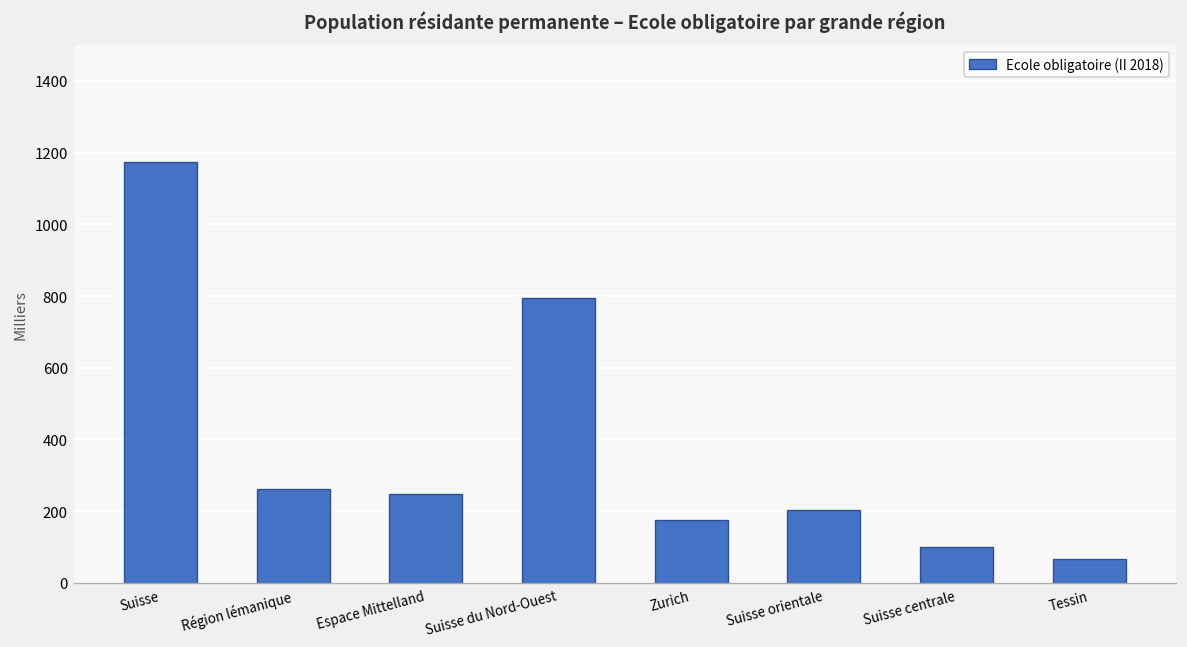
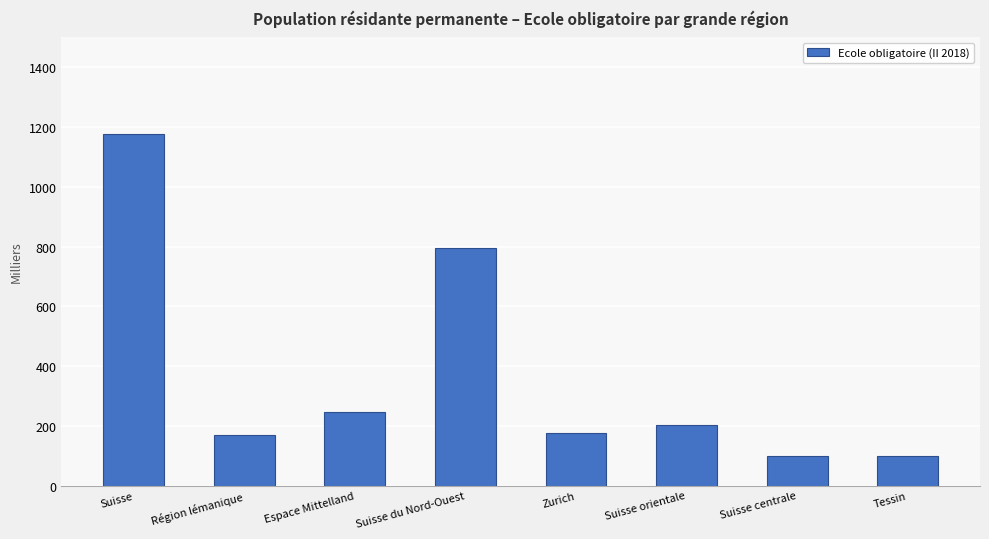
  {
    "Suisse": 1180,
-   "Région lémanique": 260,
+   "Région lémanique": 170,
    "Espace Mittelland": 250,
    "Suisse du Nord-Ouest": 790,
    "Zurich": 180,
    "Suisse orientale": 200,
    "Suisse centrale": 100,
-   "Tessin": 70
+   "Tessin": 100
  }
